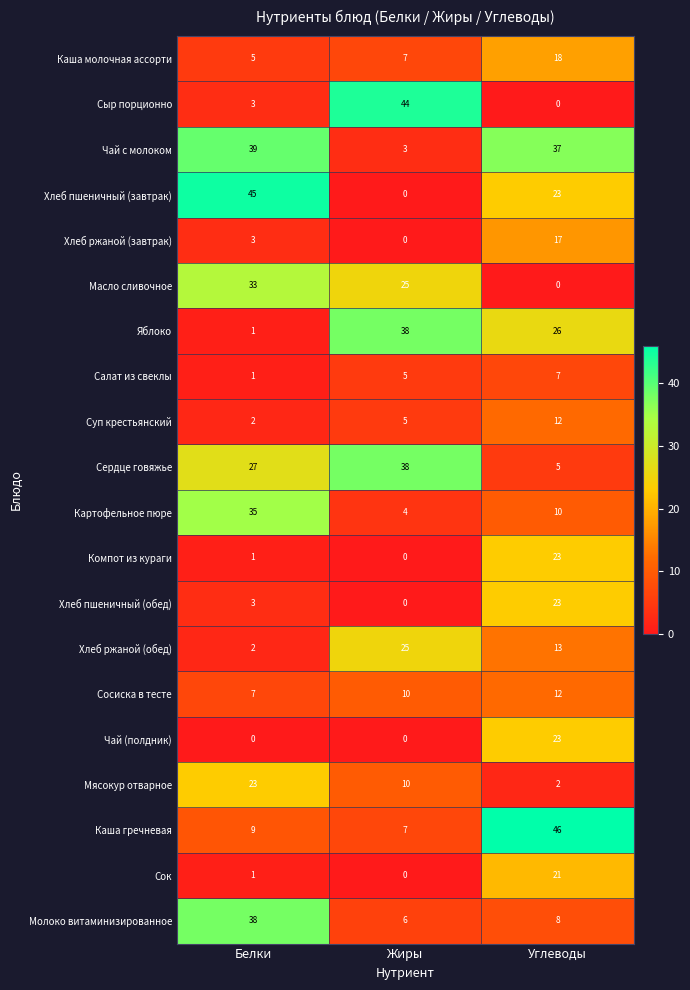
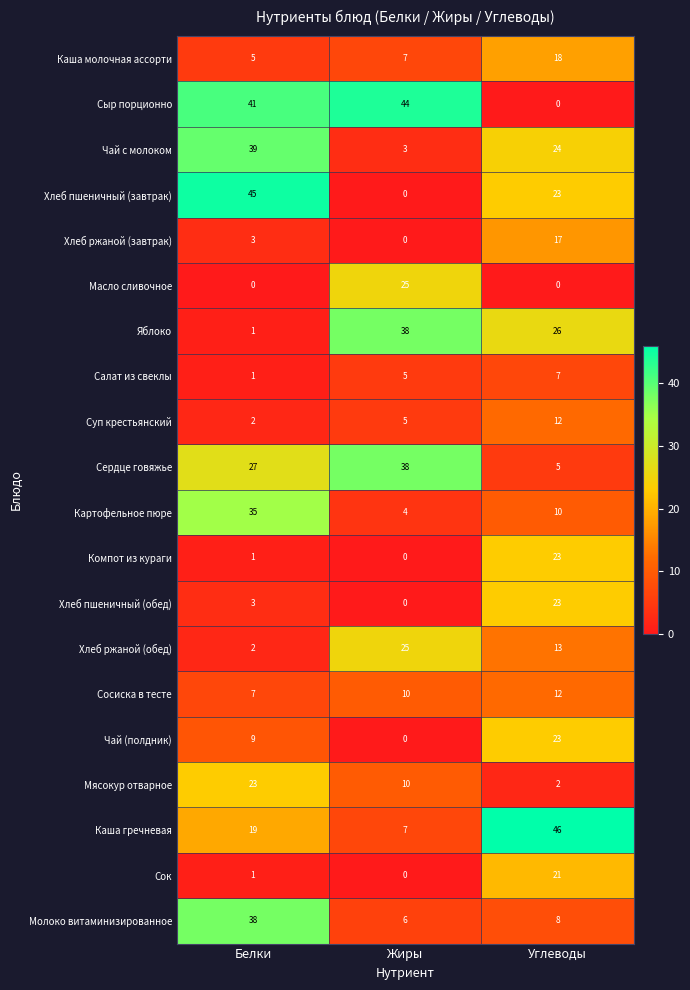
  {
    "Каша молочная ассорти": {
      "Белки": 5,
      "Жиры": 7,
      "Углеводы": 18
    },
    "Сыр порционно": {
-     "Белки": 3,
+     "Белки": 41,
      "Жиры": 44,
      "Углеводы": 0
    },
    "Чай с молоком": {
      "Белки": 39,
      "Жиры": 3,
-     "Углеводы": 37
+     "Углеводы": 24
    },
    "Хлеб пшеничный (завтрак)": {
      "Белки": 45,
      "Жиры": 0,
      "Углеводы": 23
    },
    "Хлеб ржаной (завтрак)": {
      "Белки": 3,
      "Жиры": 0,
      "Углеводы": 17
    },
    "Масло сливочное": {
-     "Белки": 33,
+     "Белки": 0,
      "Жиры": 25,
      "Углеводы": 0
    },
    "Яблоко": {
      "Белки": 1,
      "Жиры": 38,
      "Углеводы": 26
    },
    "Салат из свеклы": {
      "Белки": 1,
      "Жиры": 5,
      "Углеводы": 7
    },
    "Суп крестьянский": {
      "Белки": 2,
      "Жиры": 5,
      "Углеводы": 12
    },
    "Сердце говяжье": {
      "Белки": 27,
      "Жиры": 38,
      "Углеводы": 5
    },
    "Картофельное пюре": {
      "Белки": 35,
      "Жиры": 4,
      "Углеводы": 10
    },
    "Компот из кураги": {
      "Белки": 1,
      "Жиры": 0,
      "Углеводы": 23
    },
    "Хлеб пшеничный (обед)": {
      "Белки": 3,
      "Жиры": 0,
      "Углеводы": 23
    },
    "Хлеб ржаной (обед)": {
      "Белки": 2,
      "Жиры": 25,
      "Углеводы": 13
    },
    "Сосиска в тесте": {
      "Белки": 7,
      "Жиры": 10,
      "Углеводы": 12
    },
    "Чай (полдник)": {
-     "Белки": 0,
+     "Белки": 9,
      "Жиры": 0,
      "Углеводы": 23
    },
    "Мясокур отварное": {
      "Белки": 23,
      "Жиры": 10,
      "Углеводы": 2
    },
    "Каша гречневая": {
-     "Белки": 9,
+     "Белки": 19,
      "Жиры": 7,
      "Углеводы": 46
    },
    "Сок": {
      "Белки": 1,
      "Жиры": 0,
      "Углеводы": 21
    },
    "Молоко витаминизированное": {
      "Белки": 38,
      "Жиры": 6,
      "Углеводы": 8
    }
  }
